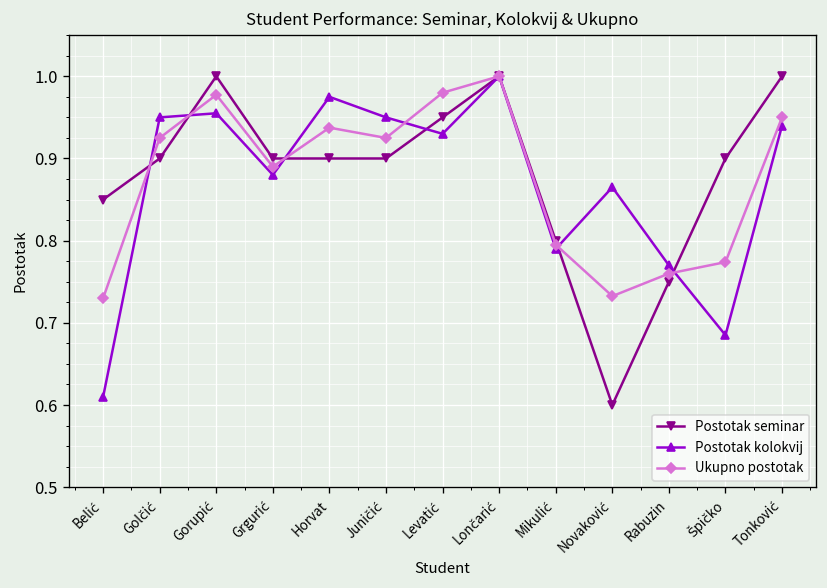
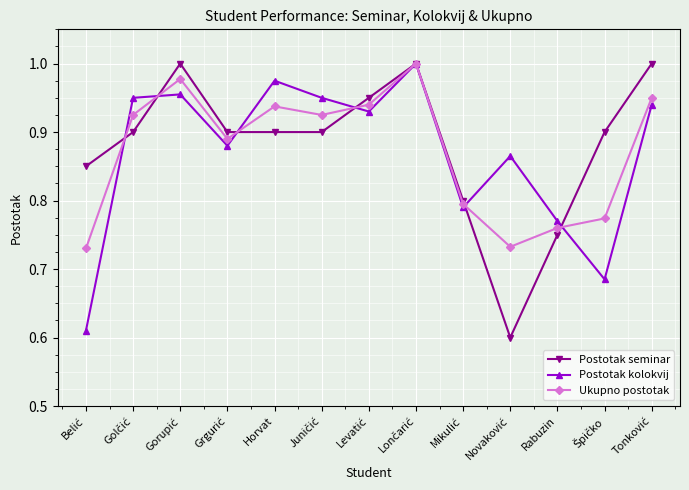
  {
    "Postotak seminar": {
      "Belić": 0.85,
      "Golčić": 0.90,
      "Gorupić": 1.00,
      "Grgurić": 0.90,
      "Horvat": 0.90,
      "Juničić": 0.90,
      "Levatić": 0.95,
      "Mikulić": 0.80,
      "Novaković": 0.60,
      "Rabuzin": 0.75,
      "Špičko": 0.90,
      "Tonković": 1.00
    },
    "Postotak kolokvij": {
      "Belić": 0.61,
      "Golčić": 0.95,
      "Gorupić": 0.96,
      "Grgurić": 0.88,
      "Horvat": 0.98,
      "Juničić": 0.95,
      "Levatić": 0.93,
      "Mikulić": 0.79,
      "Novaković": 0.87,
      "Rabuzin": 0.77,
      "Špičko": 0.69,
      "Tonković": 0.94
    },
    "Ukupno postotak": {
      "Belić": 0.73,
      "Golčić": 0.93,
      "Gorupić": 0.98,
      "Grgurić": 0.89,
      "Horvat": 0.94,
      "Juničić": 0.93,
-     "Levatić": 0.98,
+     "Levatić": 0.94,
      "Mikulić": 0.80,
      "Novaković": 0.73,
      "Rabuzin": 0.76,
      "Špičko": 0.77,
      "Tonković": 0.95
    }
  }
